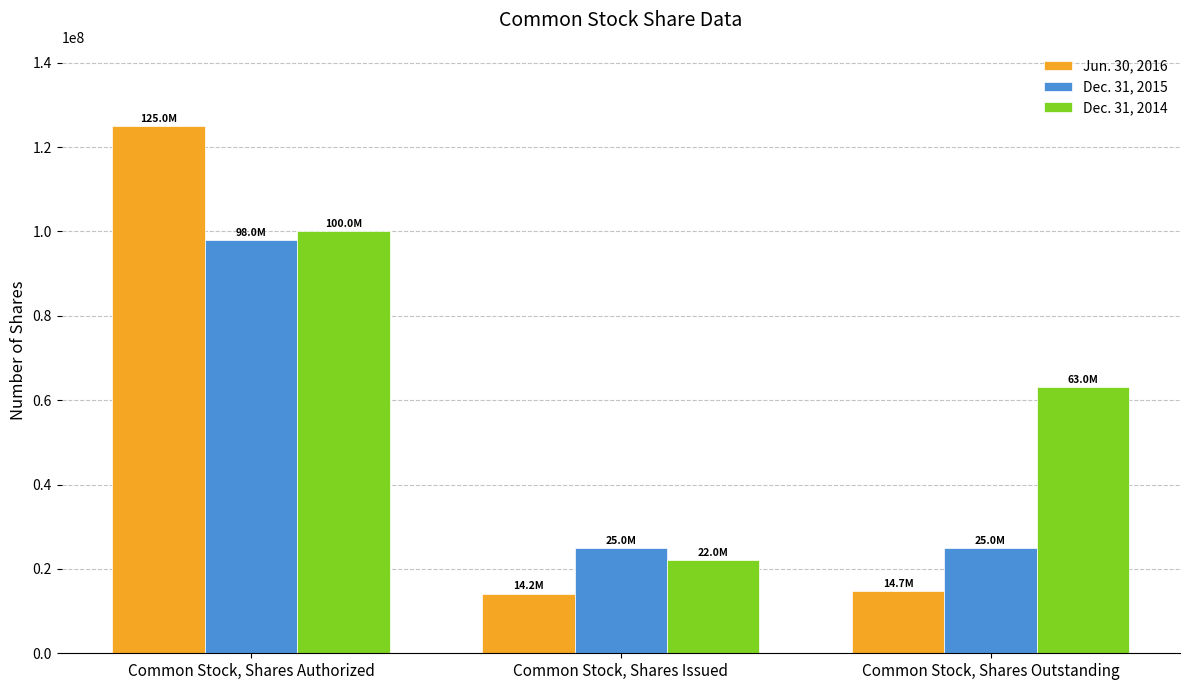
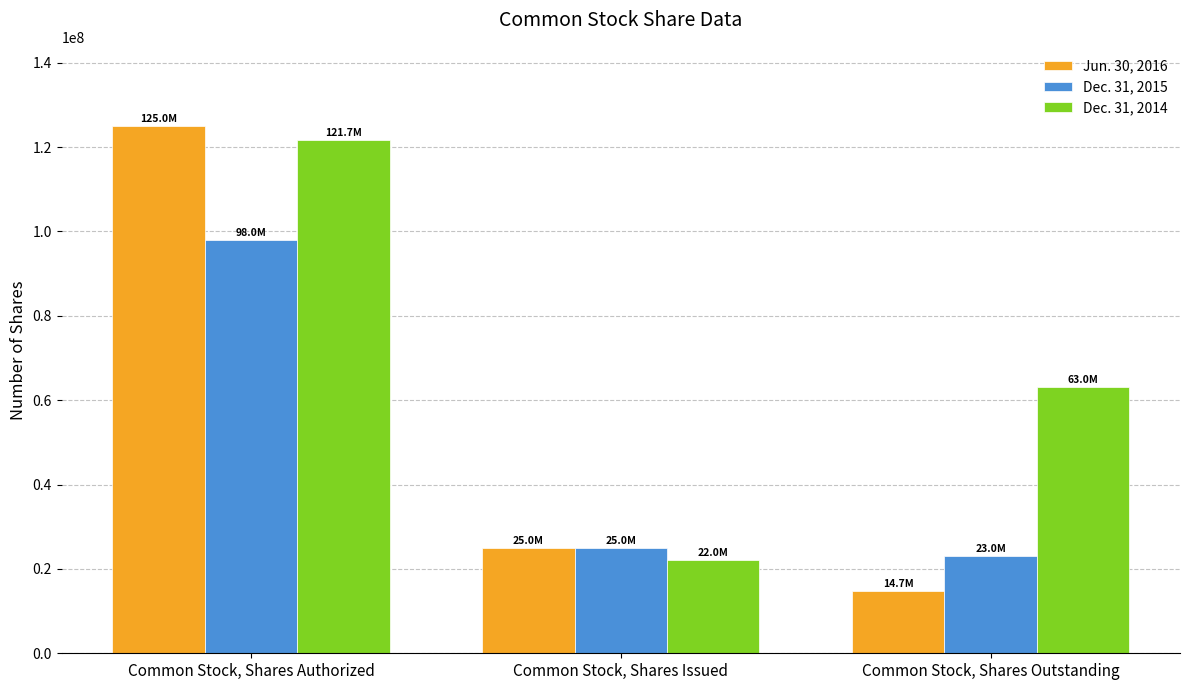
  {
    "Jun. 30, 2016": {
      "Common Stock, Shares Authorized": "125.0M",
-     "Common Stock, Shares Issued": "14.2M",
+     "Common Stock, Shares Issued": "25.0M",
      "Common Stock, Shares Outstanding": "14.7M"
    },
    "Dec. 31, 2015": {
      "Common Stock, Shares Authorized": "98.0M",
      "Common Stock, Shares Issued": "25.0M",
-     "Common Stock, Shares Outstanding": "25.0M"
+     "Common Stock, Shares Outstanding": "23.0M"
    },
    "Dec. 31, 2014": {
-     "Common Stock, Shares Authorized": "100.0M",
+     "Common Stock, Shares Authorized": "121.7M",
      "Common Stock, Shares Issued": "22.0M",
      "Common Stock, Shares Outstanding": "63.0M"
    }
  }
